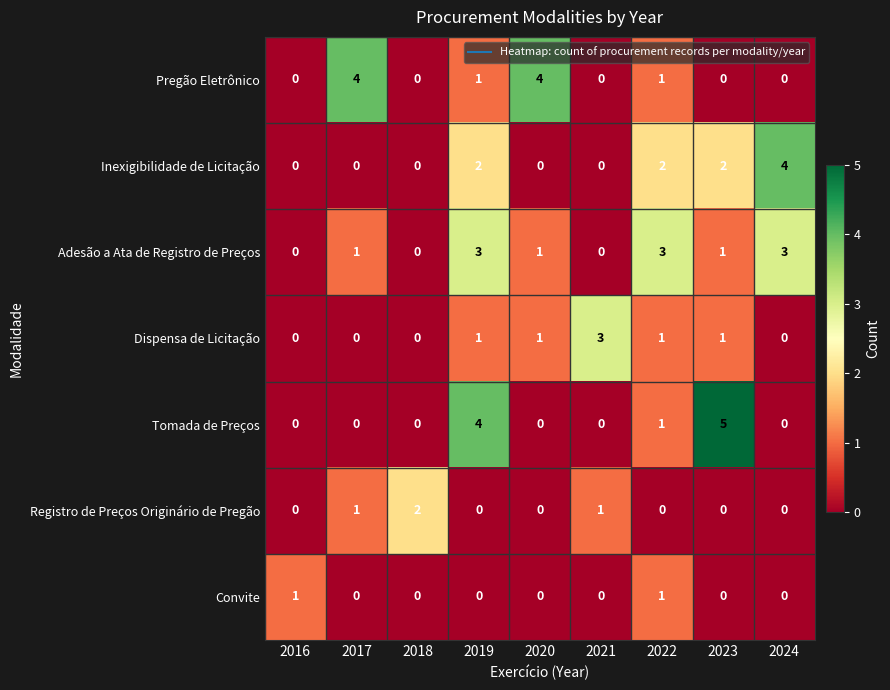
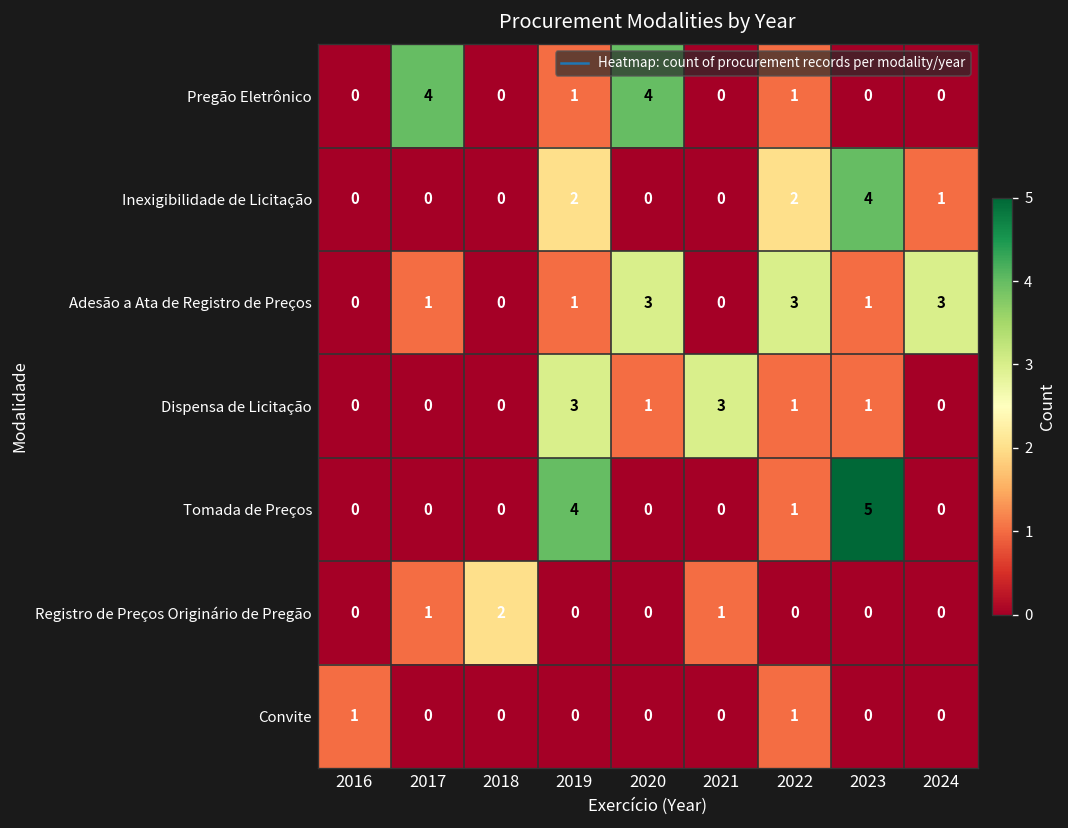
  {
    "Pregão Eletrônico": {
      "2016": 0,
      "2017": 4,
      "2018": 0,
      "2019": 1,
      "2020": 4,
      "2021": 0,
      "2022": 1,
      "2023": 0,
      "2024": 0
    },
    "Inexigibilidade de Licitação": {
      "2016": 0,
      "2017": 0,
      "2018": 0,
      "2019": 2,
      "2020": 0,
      "2021": 0,
      "2022": 2,
-     "2023": 2,
-     "2024": 4
+     "2023": 4,
+     "2024": 1
    },
    "Adesão a Ata de Registro de Preços": {
      "2016": 0,
      "2017": 1,
      "2018": 0,
-     "2019": 3,
-     "2020": 1,
+     "2019": 1,
+     "2020": 3,
      "2021": 0,
      "2022": 3,
      "2023": 1,
      "2024": 3
    },
    "Dispensa de Licitação": {
      "2016": 0,
      "2017": 0,
      "2018": 0,
-     "2019": 1,
+     "2019": 3,
      "2020": 1,
      "2021": 3,
      "2022": 1,
      "2023": 1,
      "2024": 0
    },
    "Tomada de Preços": {
      "2016": 0,
      "2017": 0,
      "2018": 0,
      "2019": 4,
      "2020": 0,
      "2021": 0,
      "2022": 1,
      "2023": 5,
      "2024": 0
    },
    "Registro de Preços Originário de Pregão": {
      "2016": 0,
      "2017": 1,
      "2018": 2,
      "2019": 0,
      "2020": 0,
      "2021": 1,
      "2022": 0,
      "2023": 0,
      "2024": 0
    },
    "Convite": {
      "2016": 1,
      "2017": 0,
      "2018": 0,
      "2019": 0,
      "2020": 0,
      "2021": 0,
      "2022": 1,
      "2023": 0,
      "2024": 0
    }
  }
